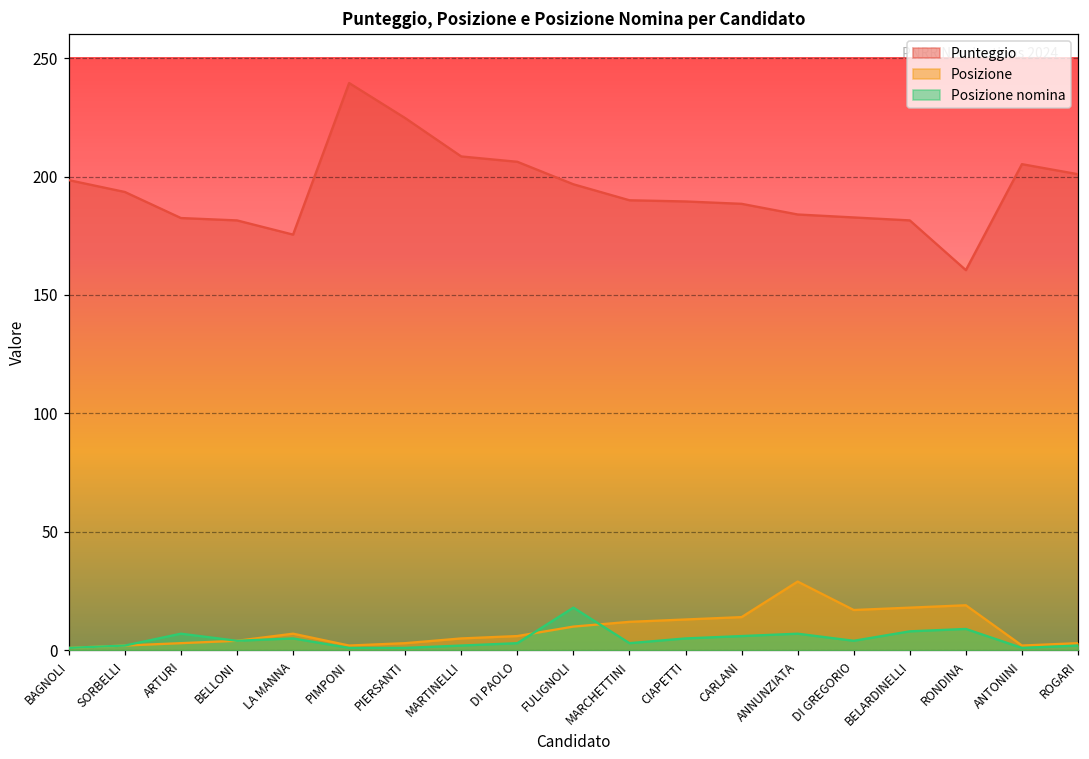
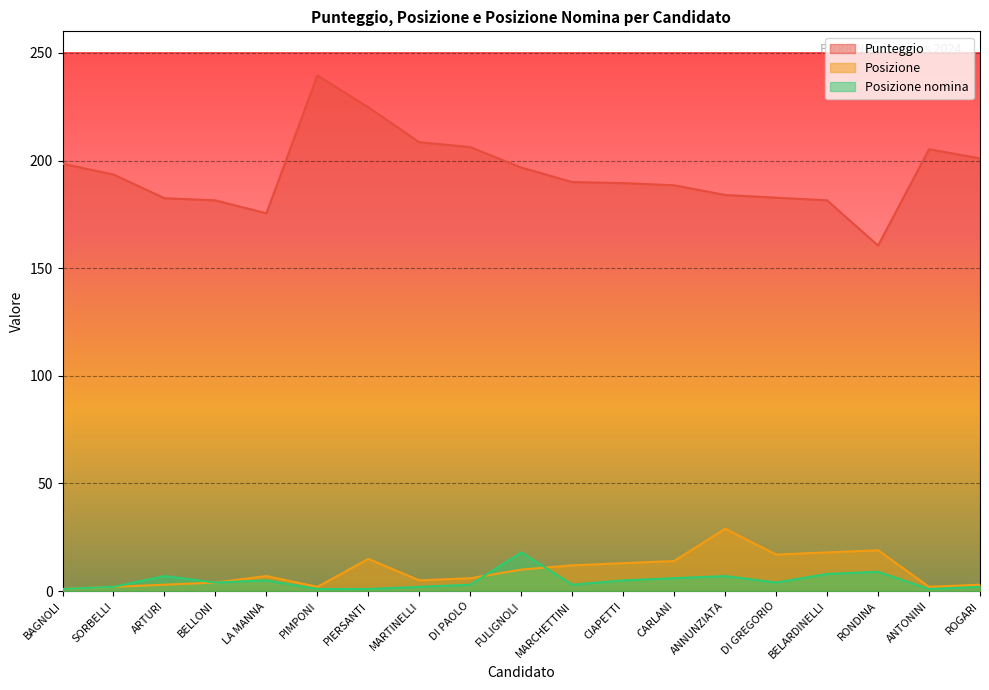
  {
    "Punteggio": {
      "BAGNOLI": 199,
      "SORBELLI": 194,
      "ARTURI": 183,
      "BELLONI": 182,
      "LA MANNA": 176,
      "PIMPONI": 240,
      "PIERSANTI": 225,
      "MARTINELLI": 209,
      "DI PAOLO": 206,
      "FULIGNOLI": 197,
      "MARCHETTINI": 190,
      "CIAPETTI": 190,
      "CARLANI": 189,
      "ANNUNZIATA": 184,
      "DI GREGORIO": 183,
      "BELARDINELLI": 182,
      "RONDINA": 161,
      "ANTONINI": 205,
      "ROGARI": 201
    },
    "Posizione": {
      "ARTURI": 3,
      "LA MANNA": 7,
-     "PIERSANTI": 3,
+     "PIERSANTI": 15,
      "MARTINELLI": 5,
      "DI PAOLO": 6,
      "FULIGNOLI": 10,
      "MARCHETTINI": 12,
      "CIAPETTI": 13,
      "CARLANI": 14,
      "ANNUNZIATA": 29,
      "DI GREGORIO": 17,
      "BELARDINELLI": 18,
      "RONDINA": 19
    },
    "Posizione nomina": {
      "ARTURI": 7,
      "LA MANNA": 5,
      "PIERSANTI": 1,
      "MARTINELLI": 2,
      "DI PAOLO": 3,
      "FULIGNOLI": 18,
      "MARCHETTINI": 3,
      "CIAPETTI": 5,
      "CARLANI": 6,
      "ANNUNZIATA": 7,
      "DI GREGORIO": 4,
      "BELARDINELLI": 8,
      "RONDINA": 9
    }
  }
